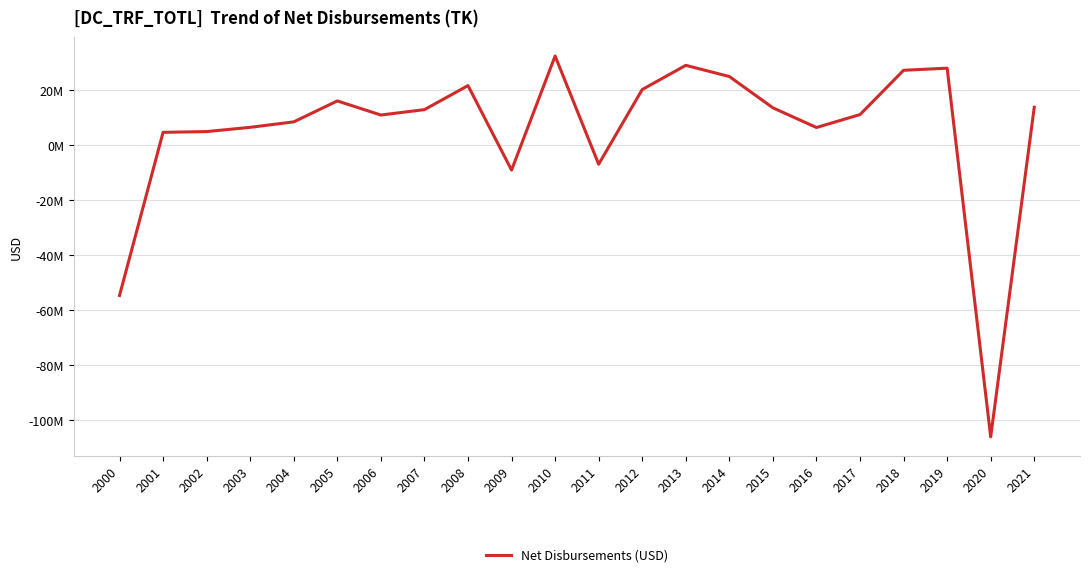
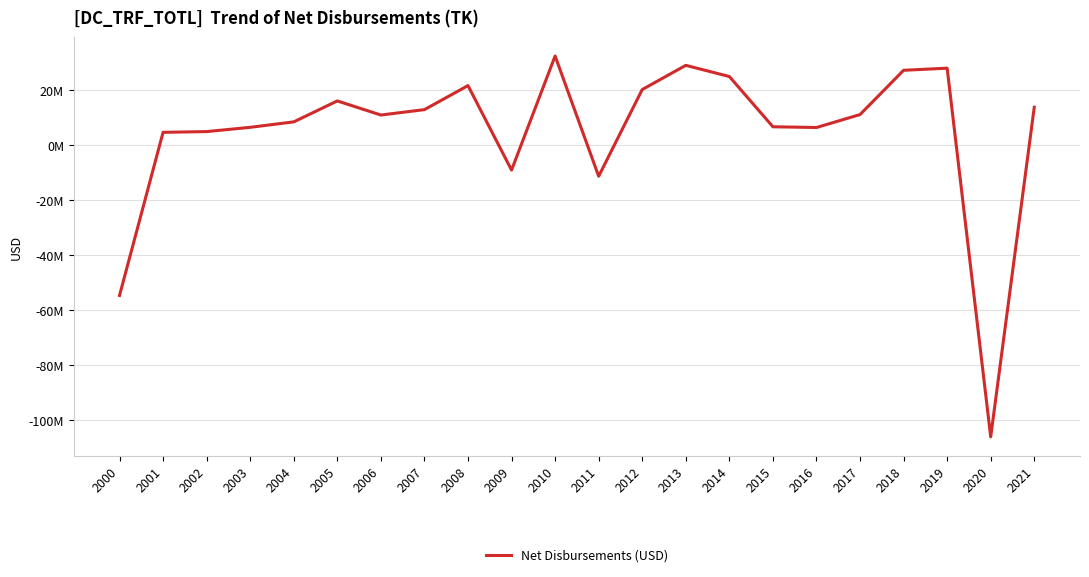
  {
    "2000": -55000000,
    "2001": 5000000,
    "2002": 5000000,
    "2003": 6000000,
    "2004": 8000000,
    "2005": 16000000,
    "2006": 11000000,
    "2007": 13000000,
    "2008": 22000000,
    "2009": -9000000,
    "2010": 32000000,
-   "2011": -7000000,
+   "2011": -11000000,
    "2012": 20000000,
    "2013": 29000000,
    "2014": 25000000,
-   "2015": 14000000,
+   "2015": 7000000,
    "2016": 6000000,
    "2017": 11000000,
    "2018": 27000000,
    "2019": 28000000,
    "2020": -106000000,
    "2021": 14000000
  }
